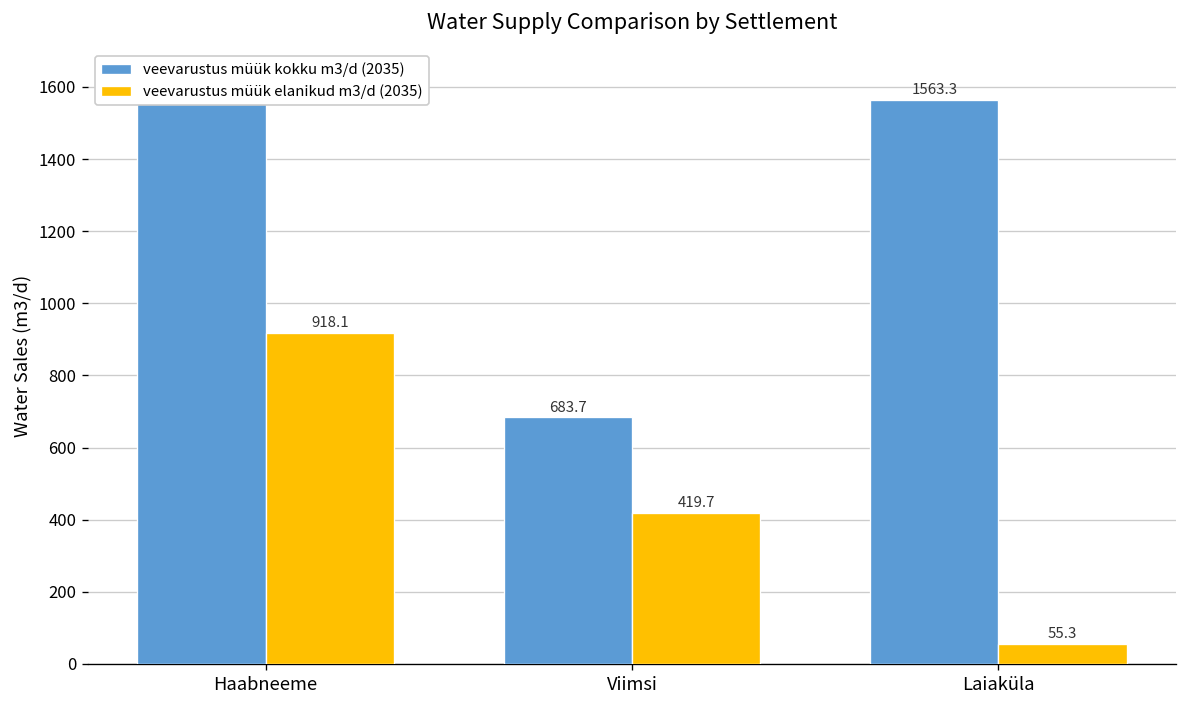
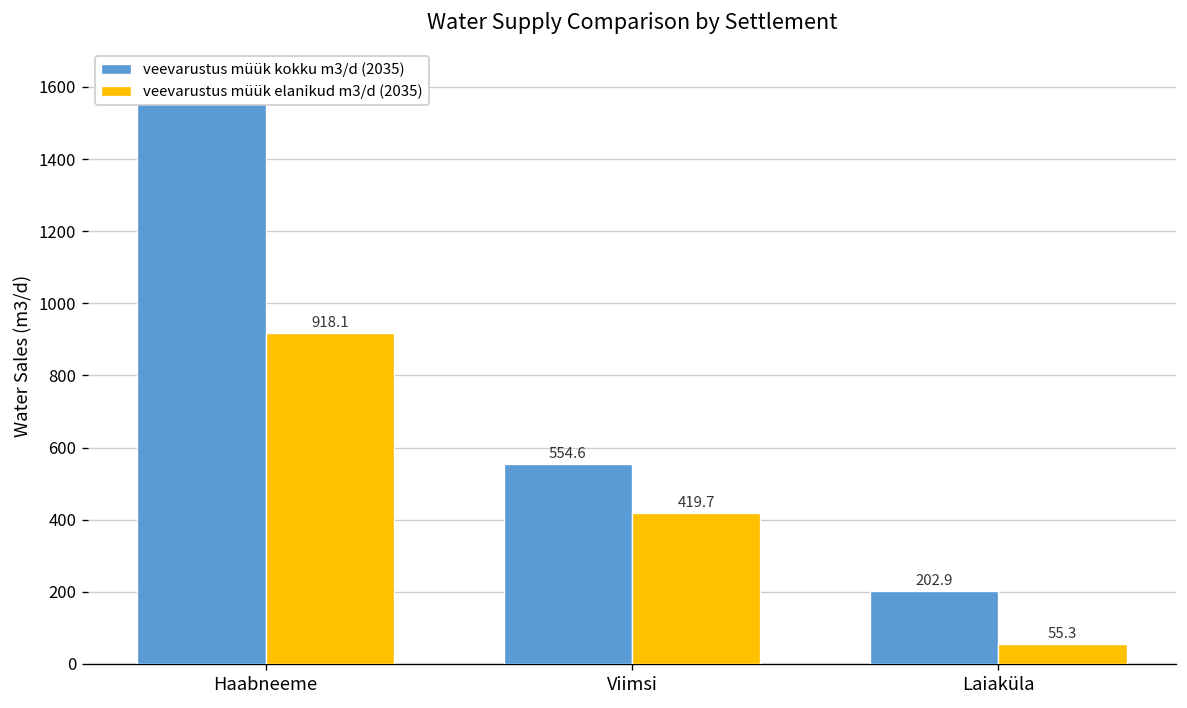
  {
    "veevarustus müük kokku m3/d (2035)": {
-     "Viimsi": 683.7,
-     "Laiaküla": 1563.3
+     "Viimsi": 554.6,
+     "Laiaküla": 202.9
    },
    "veevarustus müük elanikud m3/d (2035)": {
      "Haabneeme": 918.1,
      "Viimsi": 419.7,
      "Laiaküla": 55.3
    }
  }
